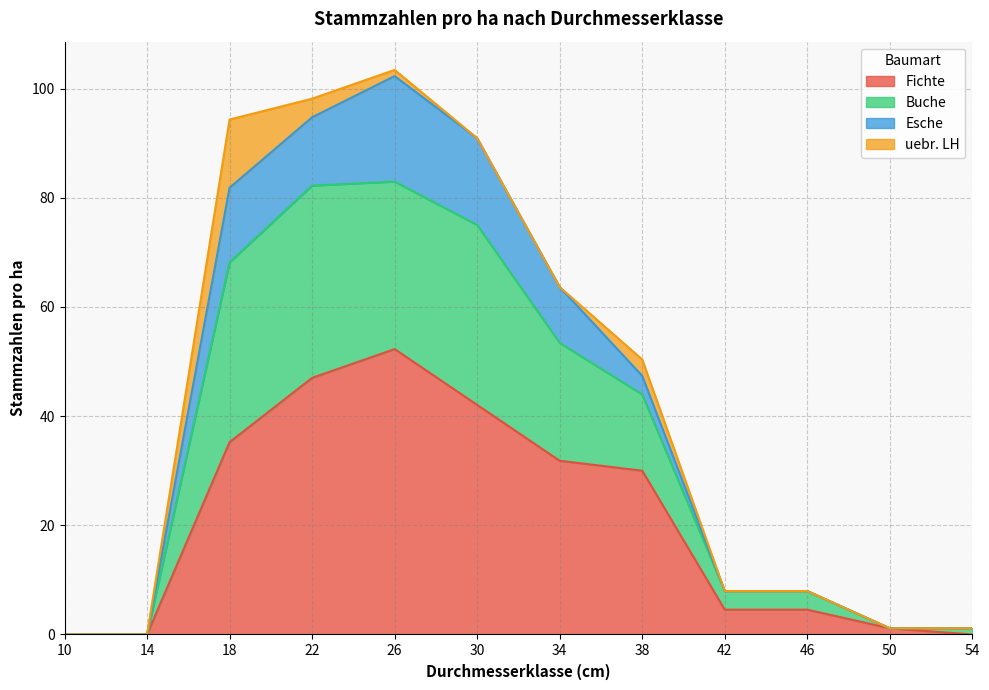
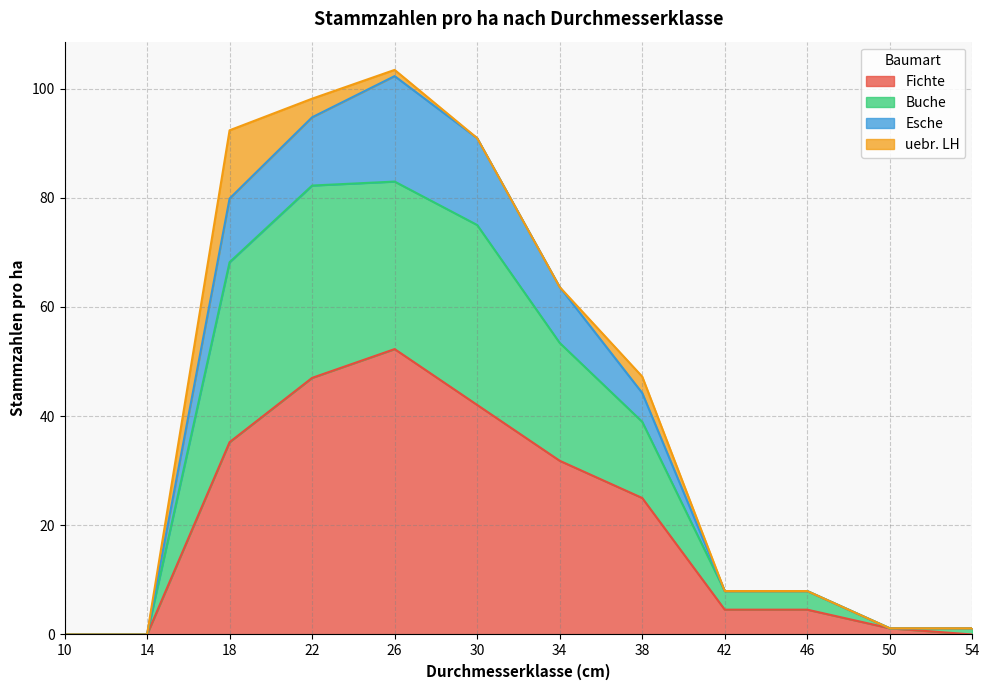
  {
    "Fichte": {
      "18": 35,
      "22": 47,
      "26": 52,
      "30": 42,
      "34": 32,
-     "38": 30,
+     "38": 25,
      "42": 5,
      "46": 5,
      "54": 0
    },
    "Buche": {
      "18": 33,
      "22": 35,
      "26": 31,
      "30": 33,
      "34": 22,
      "38": 14
    },
    "Esche": {
-     "18": 14,
+     "18": 12,
      "22": 13,
      "26": 19,
-     "38": 3
+     "38": 5
    },
    "uebr. LH": {
      "18": 13,
      "22": 3,
      "26": 1,
      "38": 3
    }
  }
